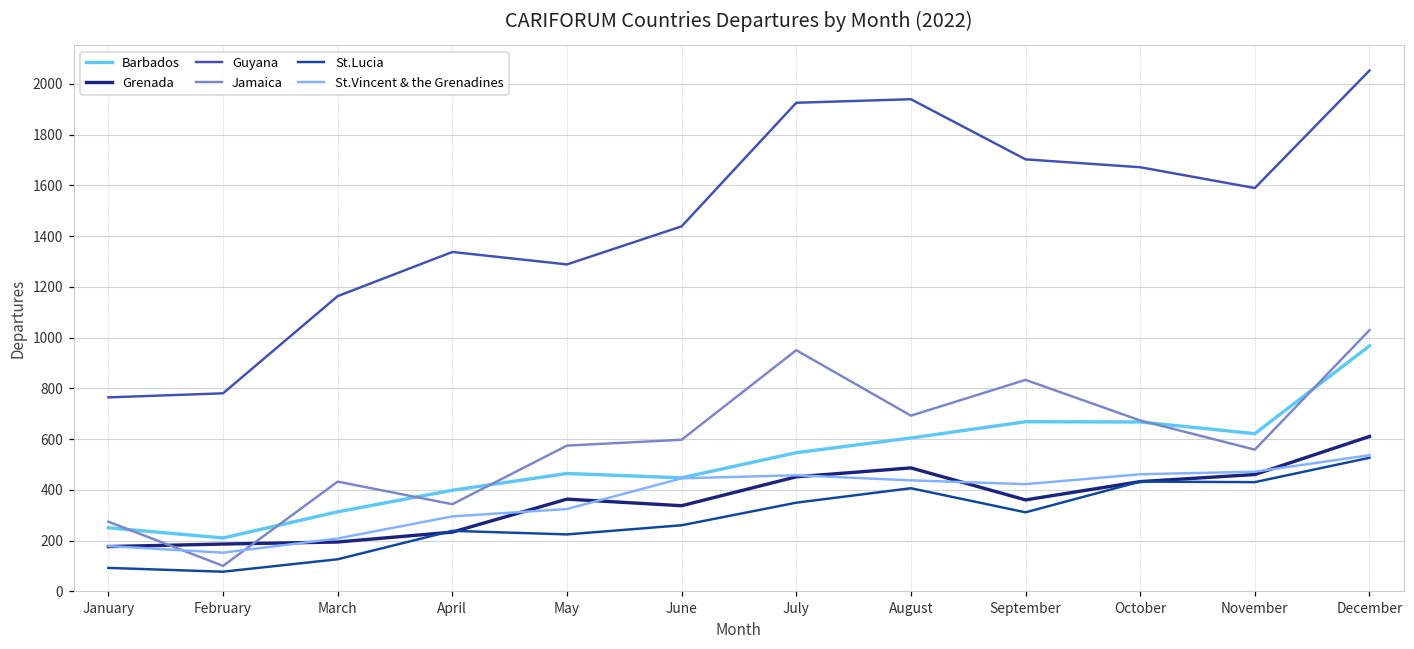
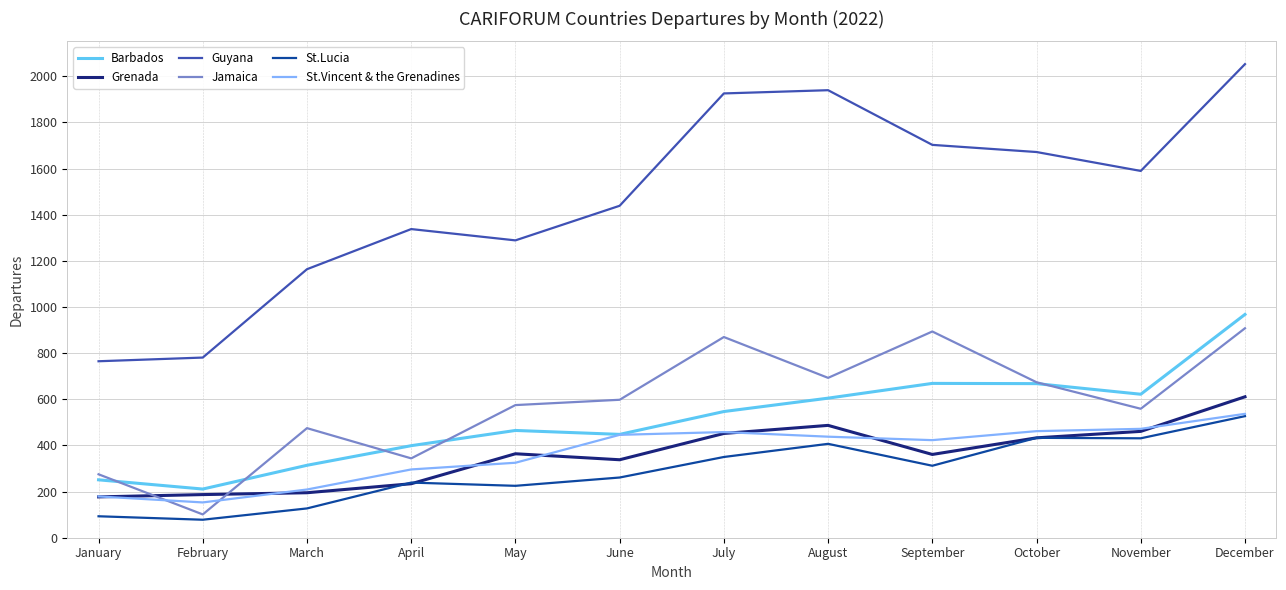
  {
    "Jamaica": {
      "January": 280,
      "February": 100,
-     "March": 430,
+     "March": 480,
      "April": 340,
      "May": 580,
      "June": 600,
-     "July": 950,
+     "July": 870,
      "August": 690,
-     "September": 830,
+     "September": 890,
      "November": 560,
-     "December": 1030
+     "December": 910
    }
  }
